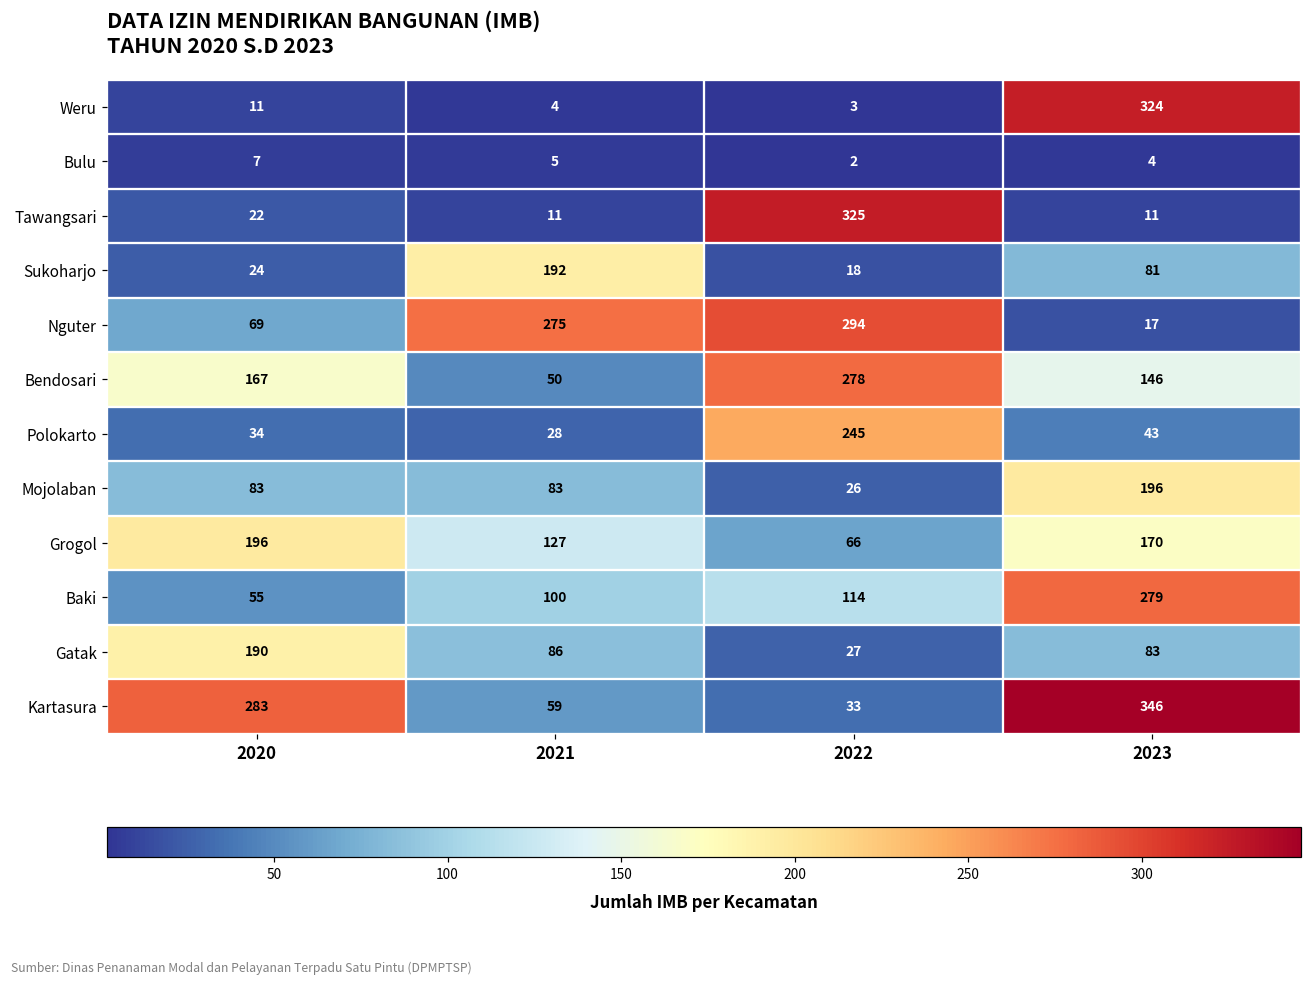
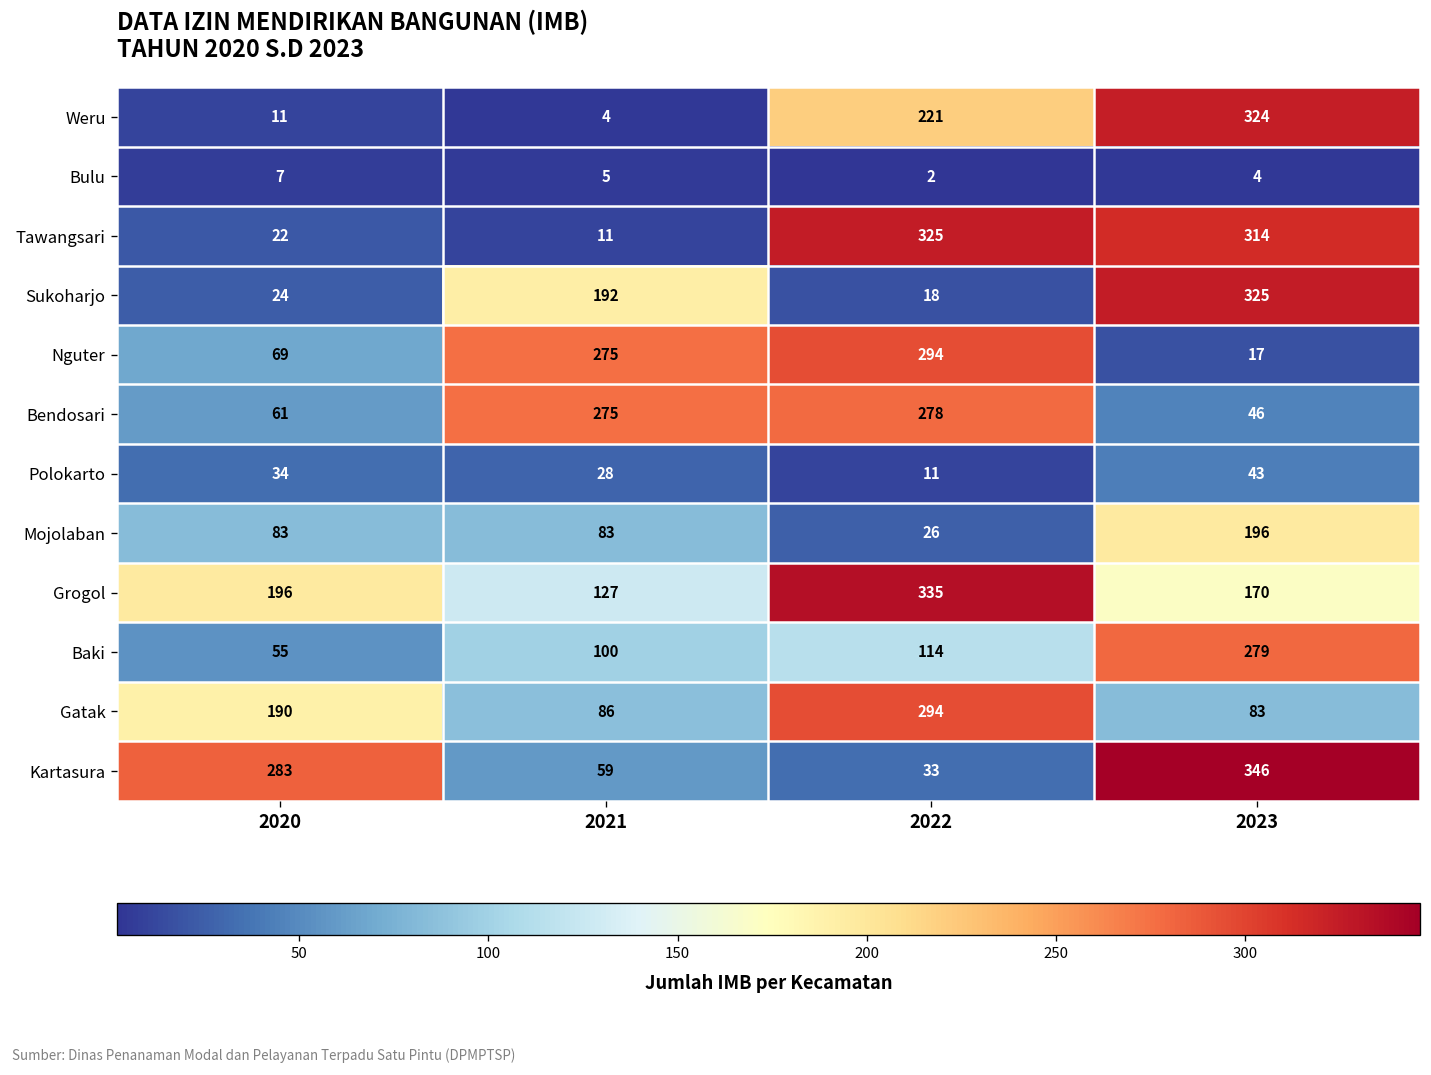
  {
    "Weru": {
      "2020": 11,
      "2021": 4,
-     "2022": 3,
+     "2022": 221,
      "2023": 324
    },
    "Bulu": {
      "2020": 7,
      "2021": 5,
      "2022": 2,
      "2023": 4
    },
    "Tawangsari": {
      "2020": 22,
      "2021": 11,
      "2022": 325,
-     "2023": 11
+     "2023": 314
    },
    "Sukoharjo": {
      "2020": 24,
      "2021": 192,
      "2022": 18,
-     "2023": 81
+     "2023": 325
    },
    "Nguter": {
      "2020": 69,
      "2021": 275,
      "2022": 294,
      "2023": 17
    },
    "Bendosari": {
-     "2020": 167,
-     "2021": 50,
+     "2020": 61,
+     "2021": 275,
      "2022": 278,
-     "2023": 146
+     "2023": 46
    },
    "Polokarto": {
      "2020": 34,
      "2021": 28,
-     "2022": 245,
+     "2022": 11,
      "2023": 43
    },
    "Mojolaban": {
      "2020": 83,
      "2021": 83,
      "2022": 26,
      "2023": 196
    },
    "Grogol": {
      "2020": 196,
      "2021": 127,
-     "2022": 66,
+     "2022": 335,
      "2023": 170
    },
    "Baki": {
      "2020": 55,
      "2021": 100,
      "2022": 114,
      "2023": 279
    },
    "Gatak": {
      "2020": 190,
      "2021": 86,
-     "2022": 27,
+     "2022": 294,
      "2023": 83
    },
    "Kartasura": {
      "2020": 283,
      "2021": 59,
      "2022": 33,
      "2023": 346
    }
  }
